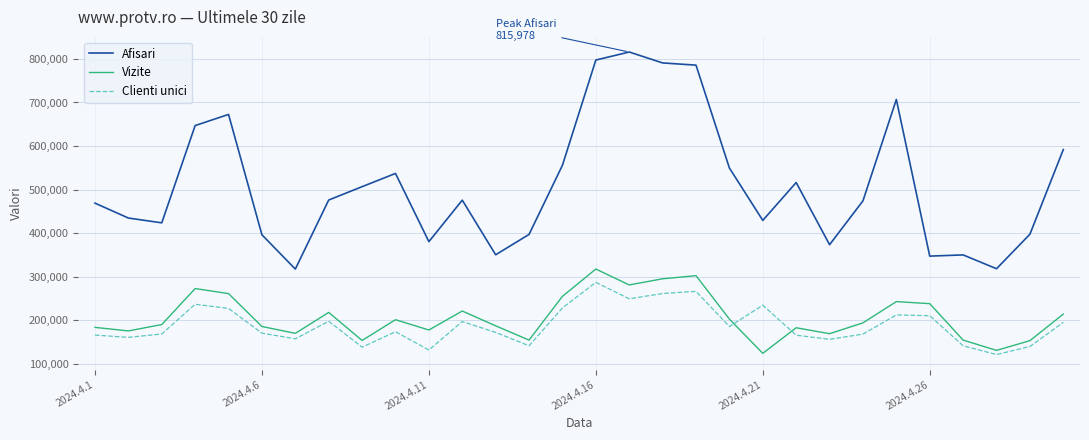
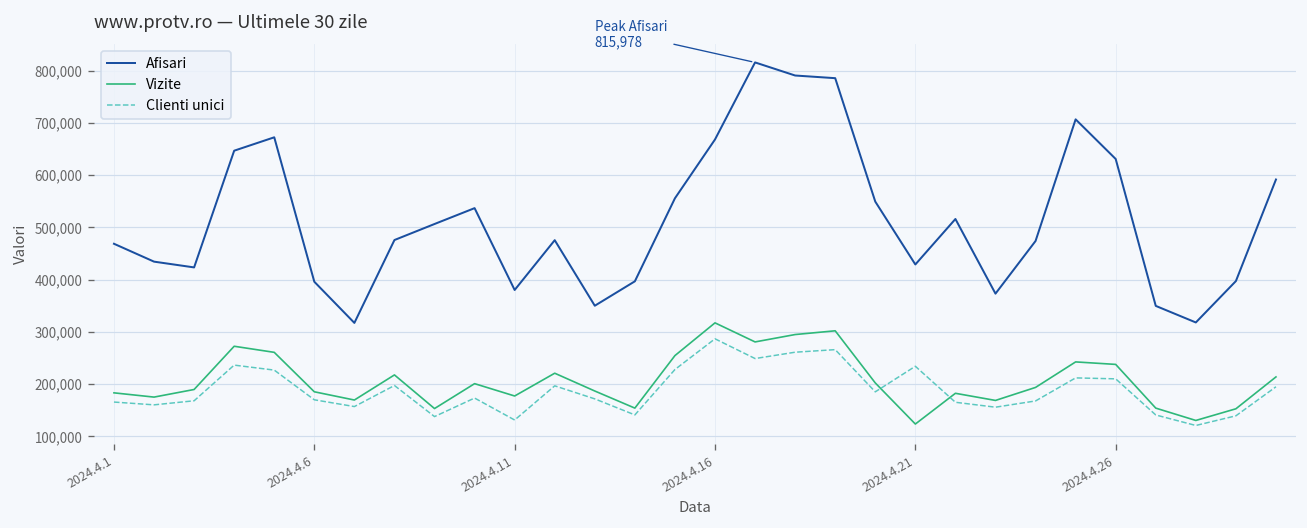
  {
    "Afisari": {
      "2024.4.1": "470,000",
      "2024.4.6": "400,000",
      "2024.4.11": "380,000",
-     "2024.4.16": "800,000",
+     "2024.4.16": "670,000",
      "2024.4.21": "430,000",
-     "2024.4.26": "350,000"
+     "2024.4.26": "630,000"
    },
    "Vizite": {
      "2024.4.1": "180,000",
      "2024.4.6": "190,000",
      "2024.4.11": "180,000",
      "2024.4.16": "320,000",
      "2024.4.21": "120,000",
      "2024.4.26": "240,000"
    },
    "Clienti unici": {
      "2024.4.1": "170,000",
      "2024.4.6": "170,000",
      "2024.4.11": "130,000",
      "2024.4.16": "290,000",
      "2024.4.21": "230,000",
      "2024.4.26": "210,000"
    }
  }
